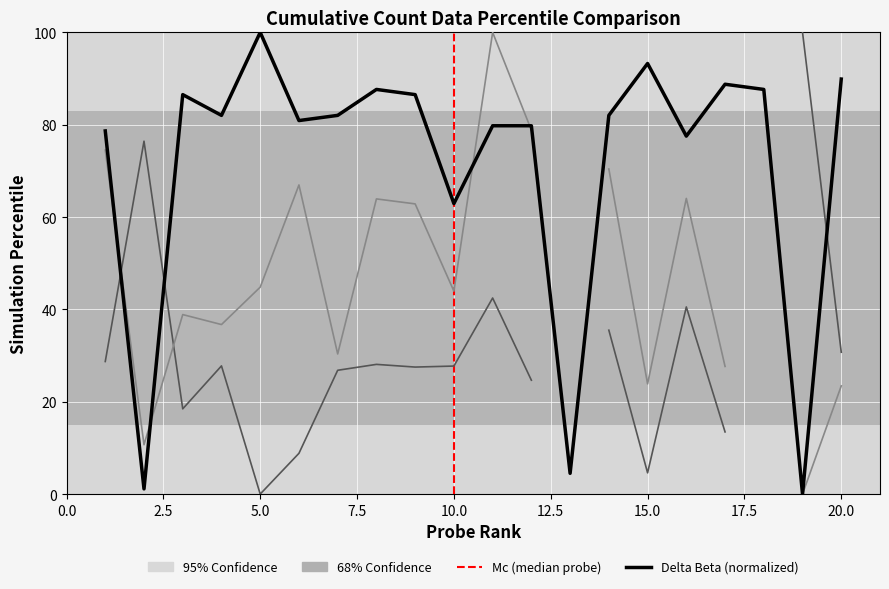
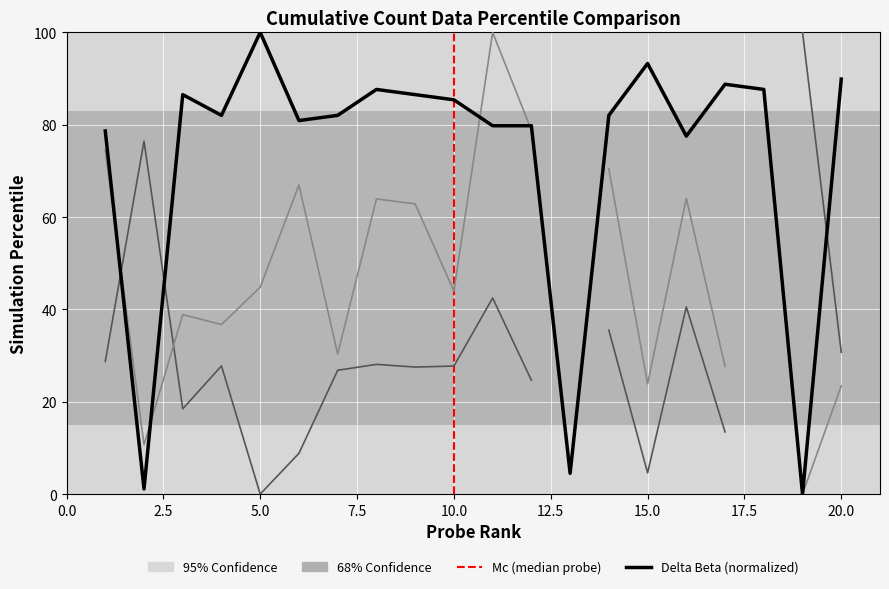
  {
    "Delta Beta (normalized)": {
      "5.0": 100,
-     "10.0": 63,
+     "10.0": 85,
      "15.0": 93,
      "20.0": 90
    }
  }
